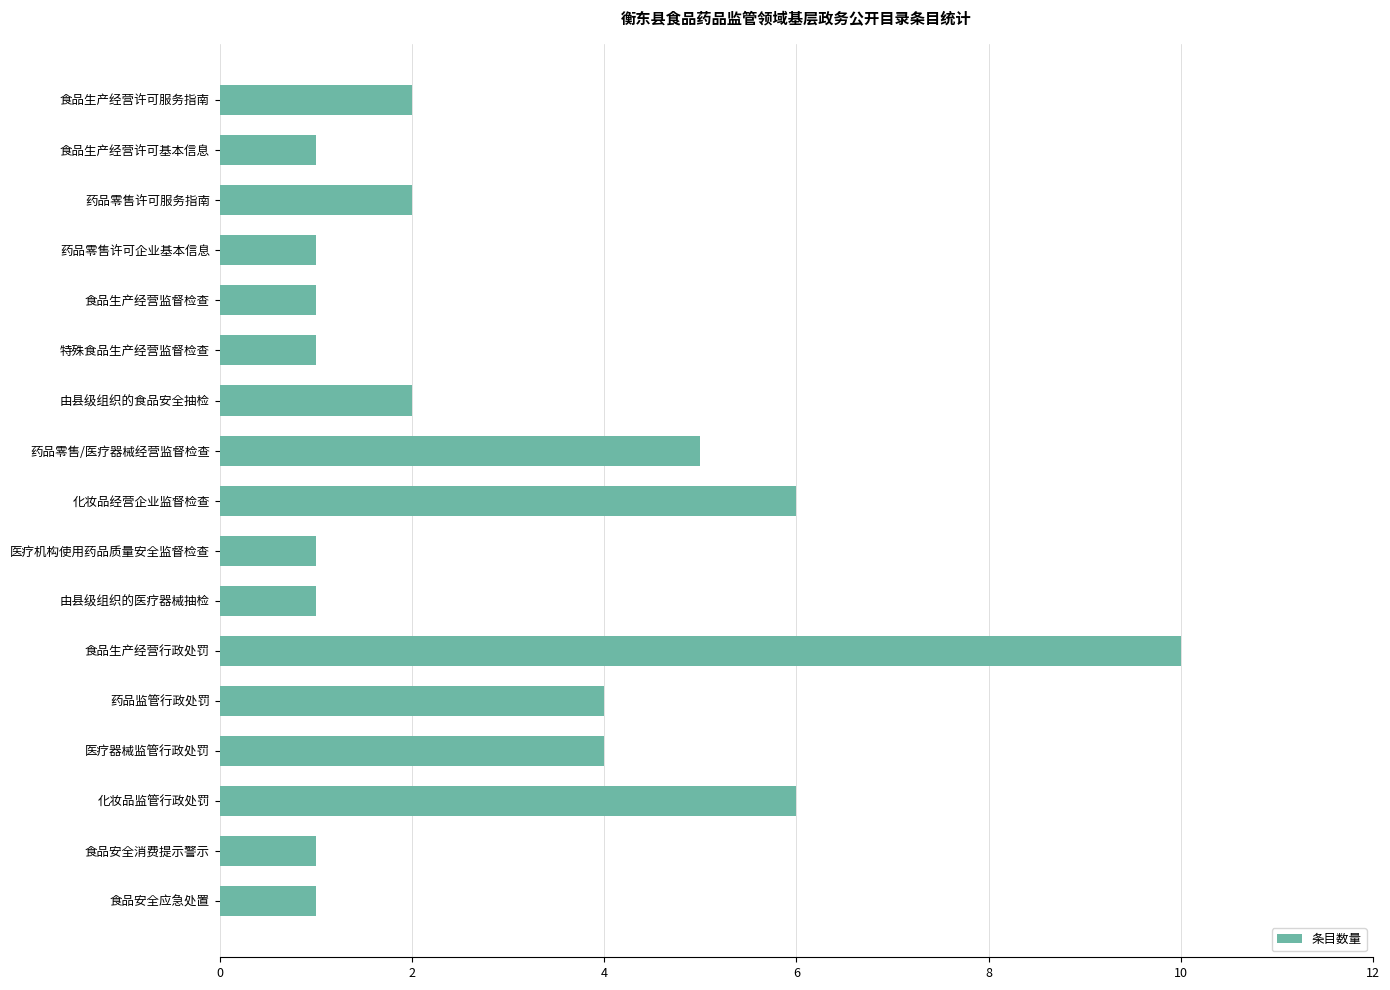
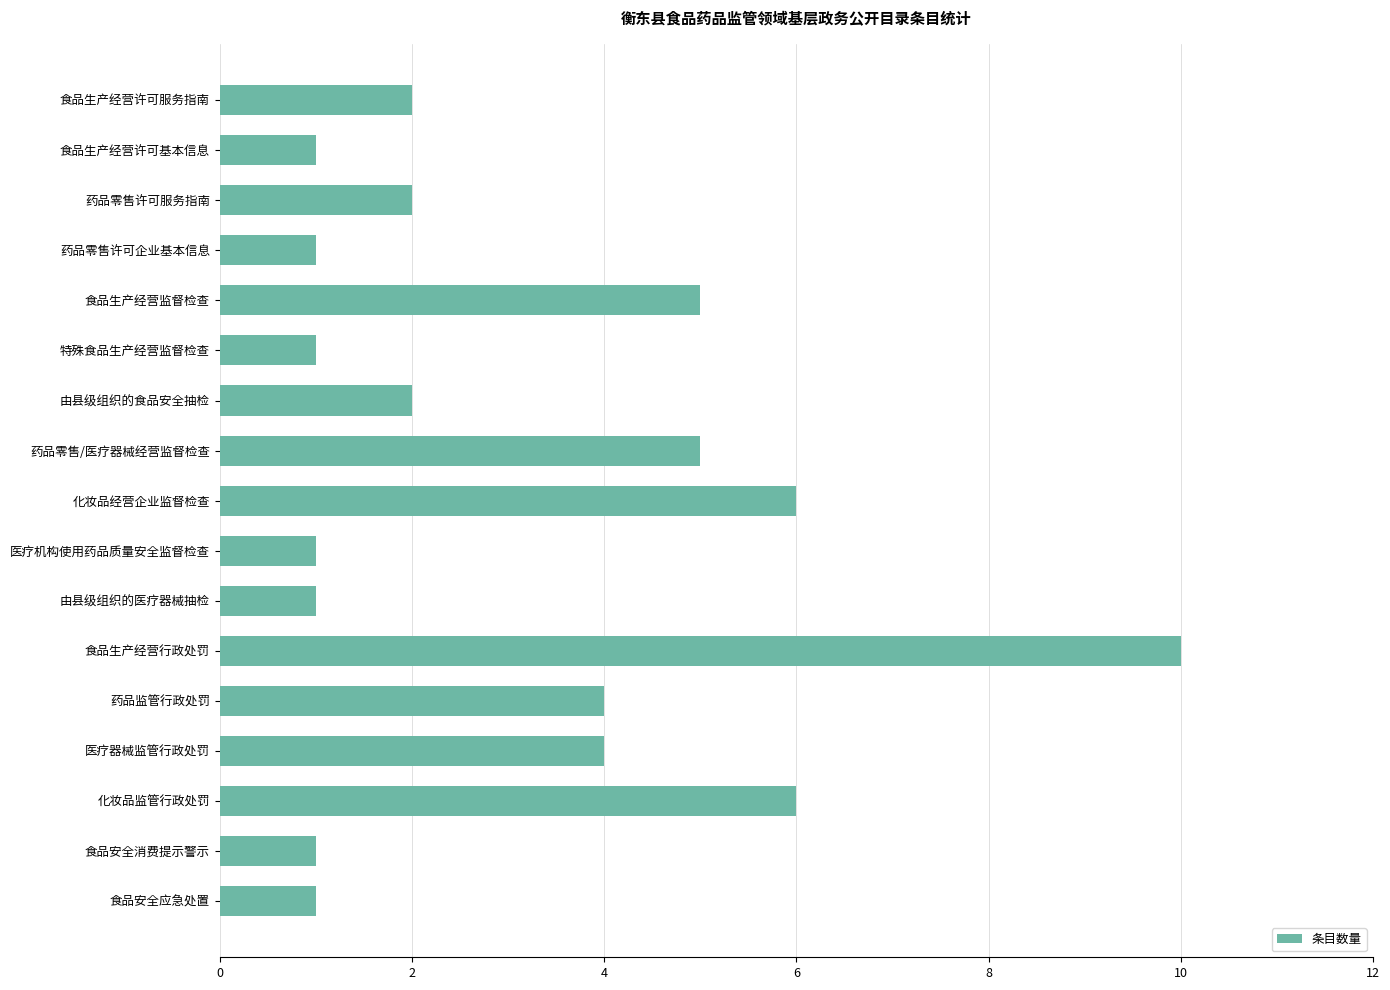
  {
    "食品生产经营许可服务指南": 2,
    "食品生产经营许可基本信息": 1,
    "药品零售许可服务指南": 2,
    "药品零售许可企业基本信息": 1,
-   "食品生产经营监督检查": 1,
+   "食品生产经营监督检查": 5,
    "特殊食品生产经营监督检查": 1,
    "由县级组织的食品安全抽检": 2,
    "药品零售/医疗器械经营监督检查": 5,
    "化妆品经营企业监督检查": 6,
    "医疗机构使用药品质量安全监督检查": 1,
    "由县级组织的医疗器械抽检": 1,
    "食品生产经营行政处罚": 10,
    "药品监管行政处罚": 4,
    "医疗器械监管行政处罚": 4,
    "化妆品监管行政处罚": 6,
    "食品安全消费提示警示": 1,
    "食品安全应急处置": 1
  }
